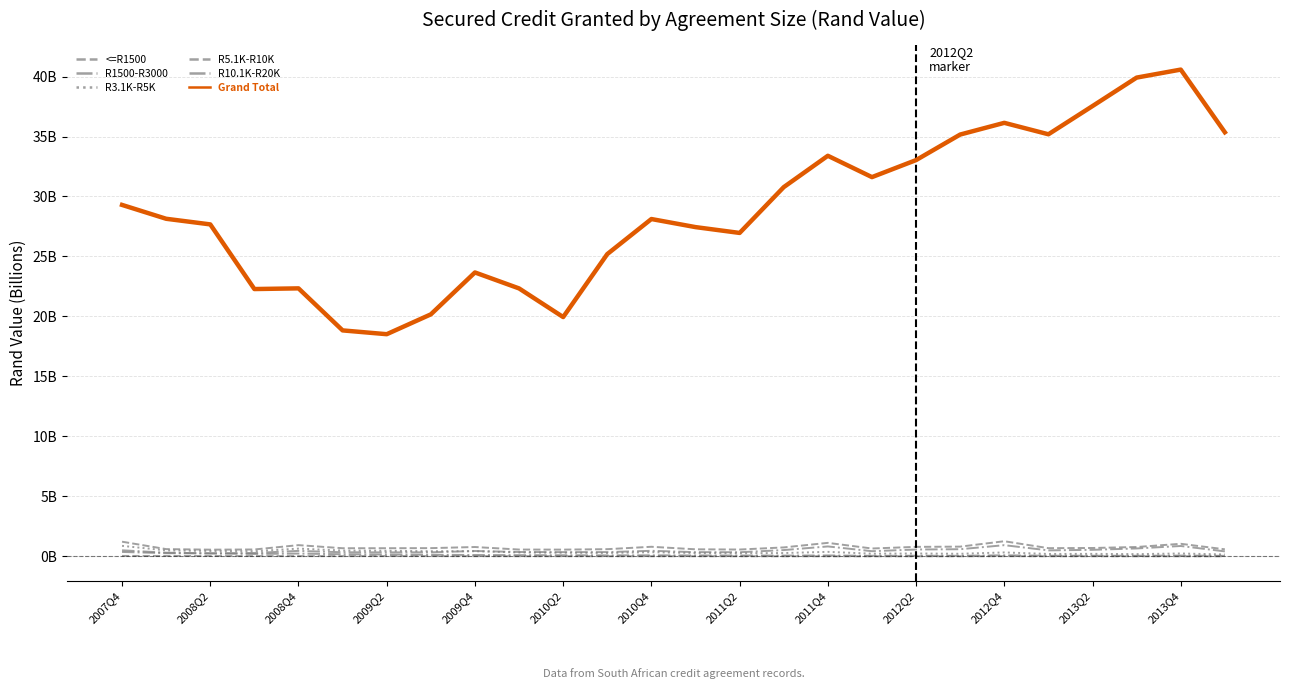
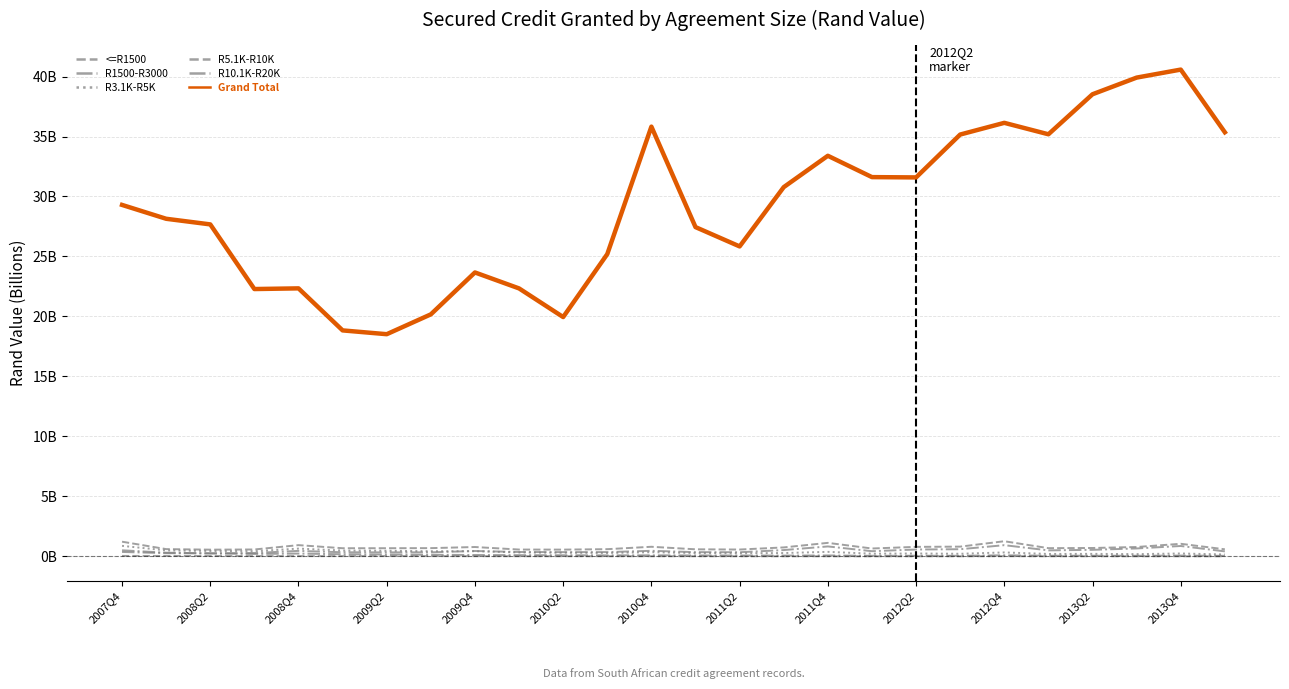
  {
    "Grand Total": {
      "2007Q4": 29300000000,
      "2008Q2": 27700000000,
      "2008Q4": 22300000000,
      "2009Q2": 18500000000,
      "2009Q4": 23700000000,
      "2010Q2": 19900000000,
-     "2010Q4": 28100000000,
-     "2011Q2": 27000000000,
+     "2010Q4": 35800000000,
+     "2011Q2": 25800000000,
      "2011Q4": 33400000000,
-     "2012Q2": 33000000000,
+     "2012Q2": 31600000000,
      "2012Q4": 36100000000,
-     "2013Q2": 37500000000,
+     "2013Q2": 38500000000,
      "2013Q4": 40600000000
    }
  }
